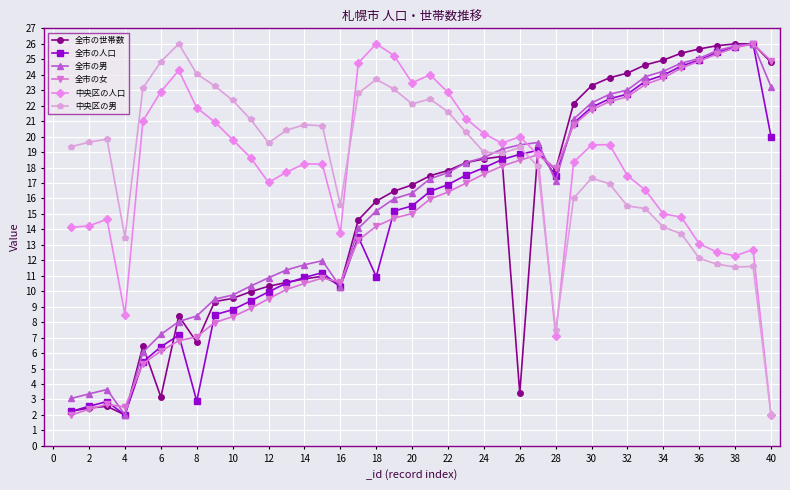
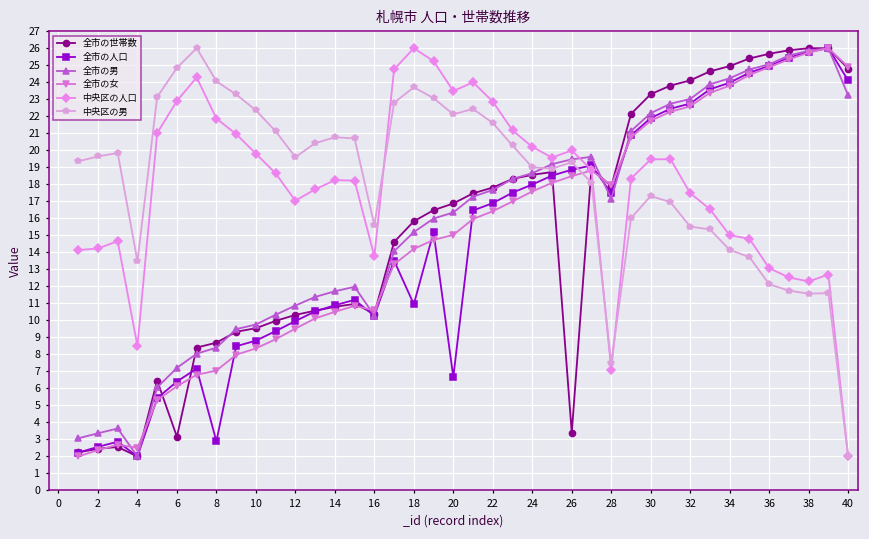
  {
    "全市の世帯数": {
      "6": 3.2,
-     "8": 6.7,
+     "8": 8.7,
      "10": 9.5,
      "12": 10.3,
      "18": 15.8,
      "20": 16.9,
      "26": 3.4,
      "30": 23.3,
      "32": 24.1,
      "34": 24.9,
      "36": 25.7
    },
    "全市の人口": {
      "6": 6.4,
      "8": 2.9,
      "10": 8.8,
      "12": 10.0,
      "18": 10.9,
-     "20": 15.5,
+     "20": 6.7,
      "22": 16.9,
      "24": 18.0,
      "26": 18.9,
      "28": 17.5,
      "34": 24.0,
-     "40": 20.0
+     "40": 24.1
    }
  }
